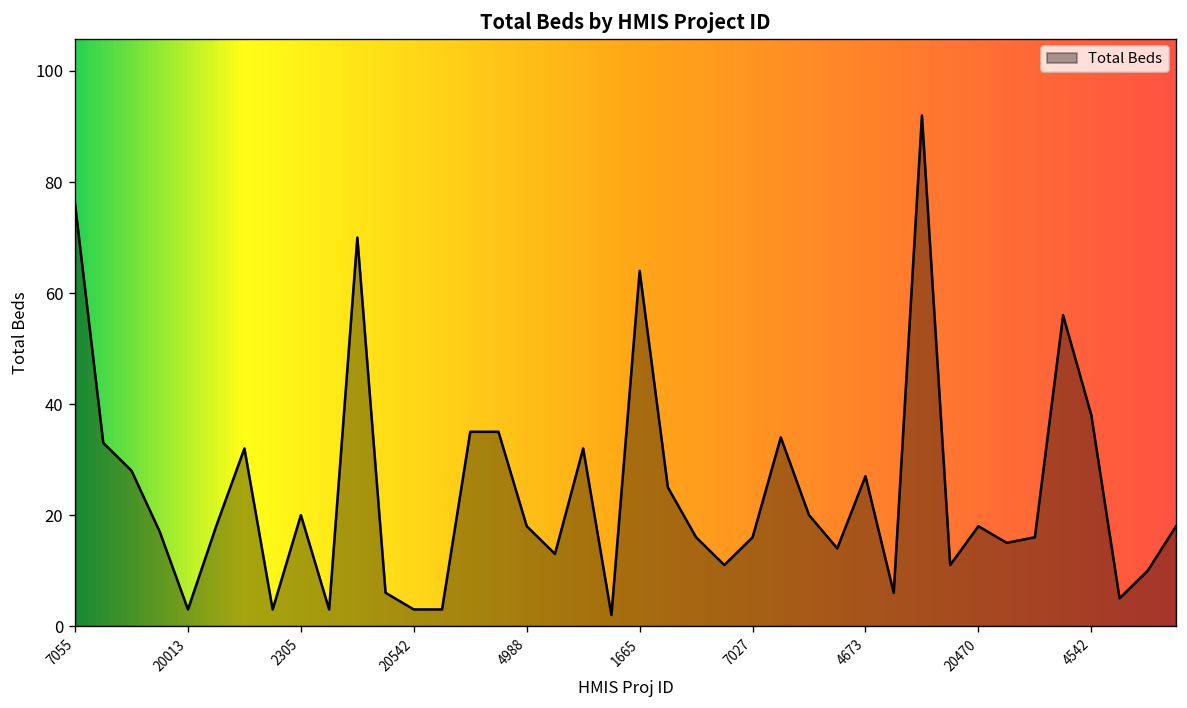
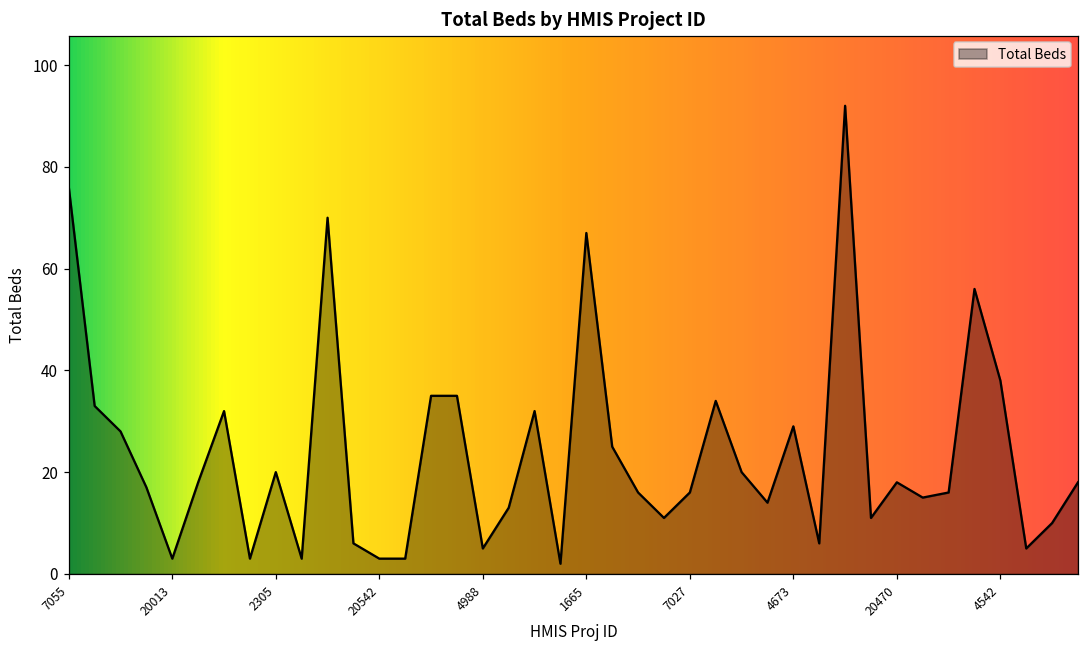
  {
    "7055": 76,
    "20013": 3,
    "2305": 20,
    "20542": 3,
-   "4988": 18,
-   "1665": 64,
+   "4988": 5,
+   "1665": 67,
    "7027": 16,
-   "4673": 27,
+   "4673": 29,
    "20470": 18,
    "4542": 38
  }
